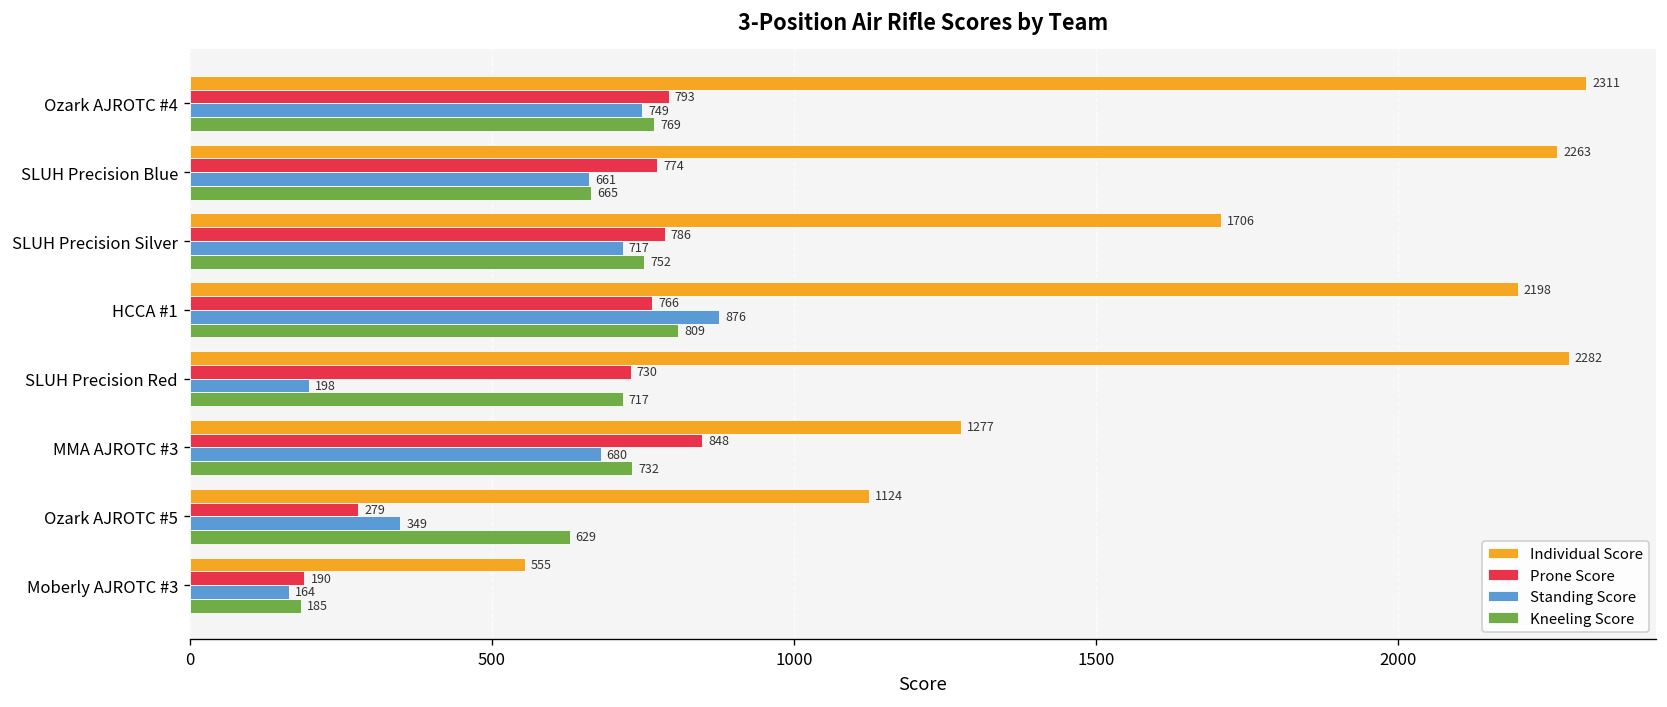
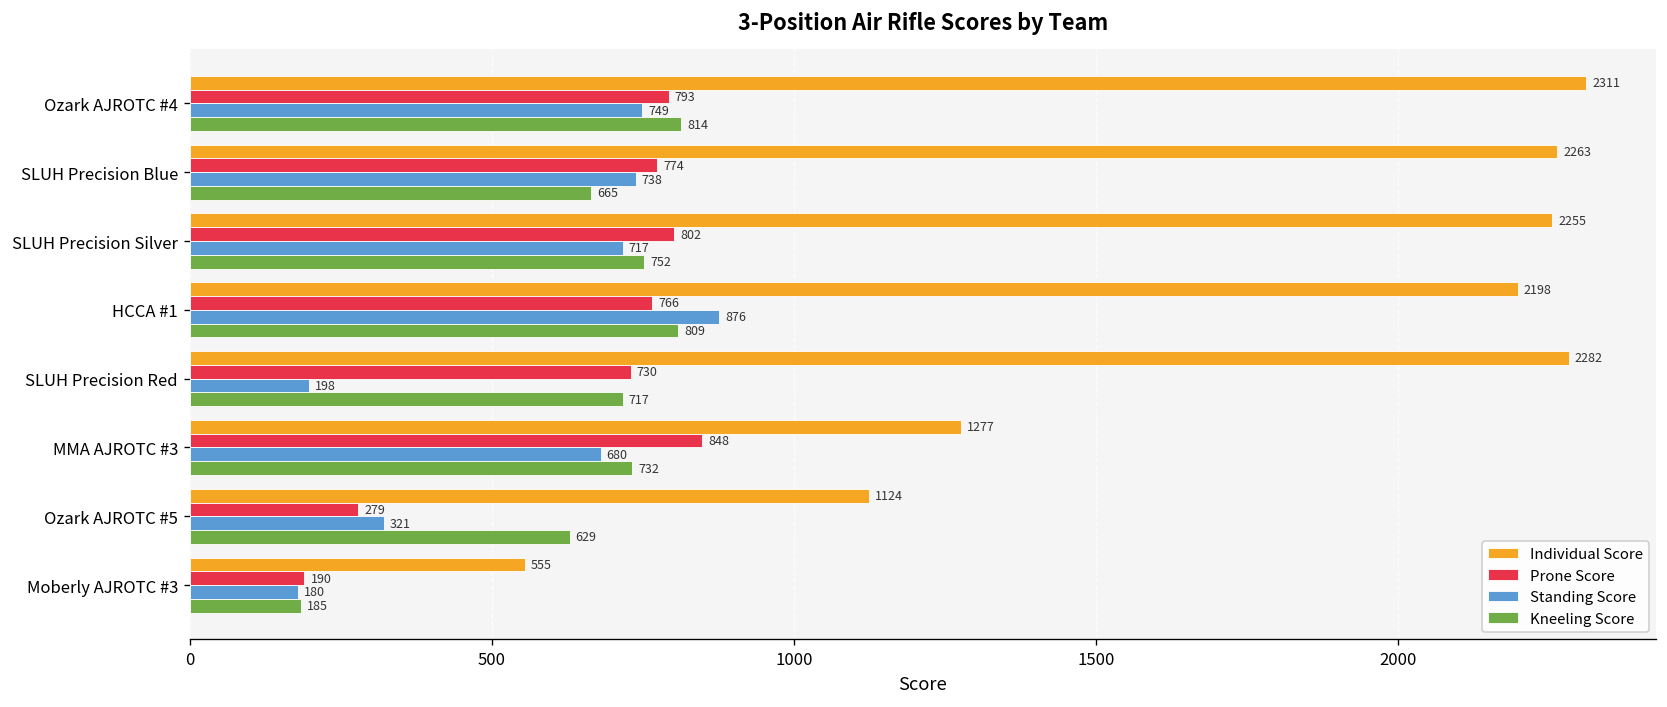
  {
    "Individual Score": {
      "Ozark AJROTC #4": 2311,
      "SLUH Precision Blue": 2263,
-     "SLUH Precision Silver": 1706,
+     "SLUH Precision Silver": 2255,
      "HCCA #1": 2198,
      "SLUH Precision Red": 2282,
      "MMA AJROTC #3": 1277,
      "Ozark AJROTC #5": 1124,
      "Moberly AJROTC #3": 555
    },
    "Prone Score": {
      "Ozark AJROTC #4": 793,
      "SLUH Precision Blue": 774,
-     "SLUH Precision Silver": 786,
+     "SLUH Precision Silver": 802,
      "HCCA #1": 766,
      "SLUH Precision Red": 730,
      "MMA AJROTC #3": 848,
      "Ozark AJROTC #5": 279,
      "Moberly AJROTC #3": 190
    },
    "Standing Score": {
      "Ozark AJROTC #4": 749,
-     "SLUH Precision Blue": 661,
+     "SLUH Precision Blue": 738,
      "SLUH Precision Silver": 717,
      "HCCA #1": 876,
      "SLUH Precision Red": 198,
      "MMA AJROTC #3": 680,
-     "Ozark AJROTC #5": 349,
-     "Moberly AJROTC #3": 164
+     "Ozark AJROTC #5": 321,
+     "Moberly AJROTC #3": 180
    },
    "Kneeling Score": {
-     "Ozark AJROTC #4": 769,
+     "Ozark AJROTC #4": 814,
      "SLUH Precision Blue": 665,
      "SLUH Precision Silver": 752,
      "HCCA #1": 809,
      "SLUH Precision Red": 717,
      "MMA AJROTC #3": 732,
      "Ozark AJROTC #5": 629,
      "Moberly AJROTC #3": 185
    }
  }
